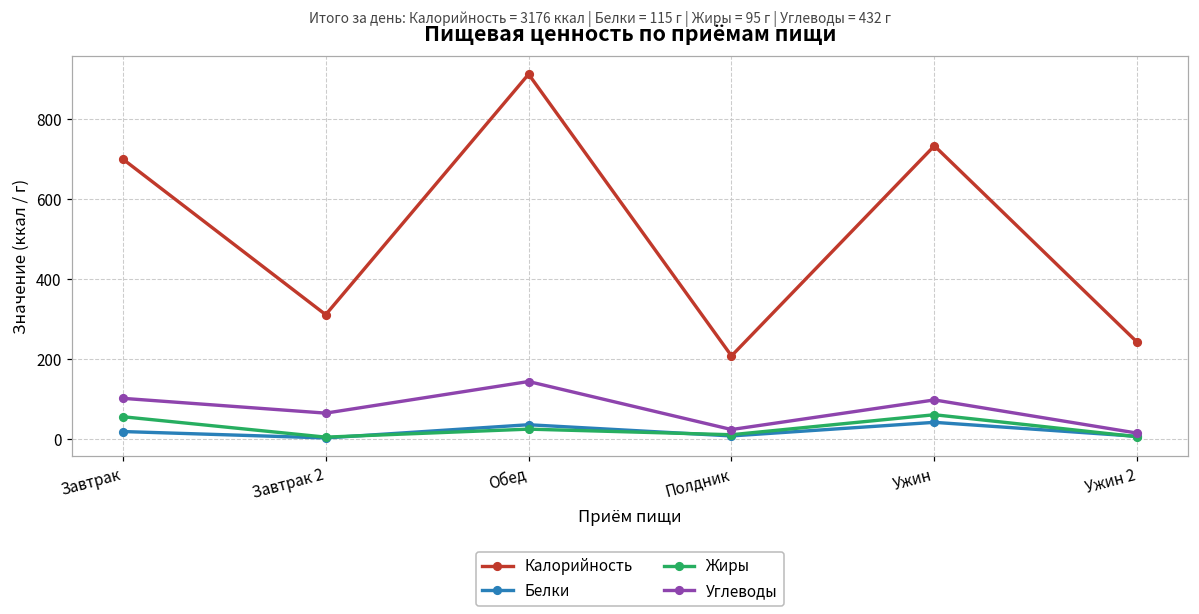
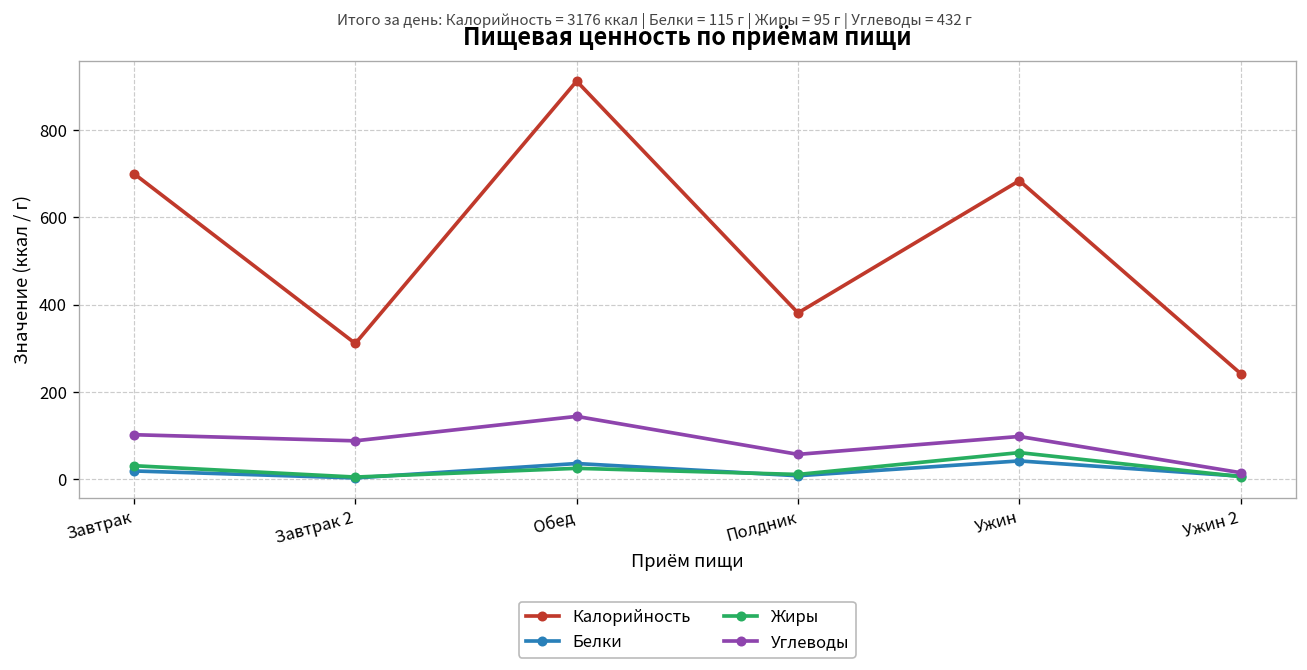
  {
    "Калорийность": {
      "Завтрак": 700,
      "Завтрак 2": 310,
      "Обед": 910,
-     "Полдник": 210,
-     "Ужин": 730,
+     "Полдник": 380,
+     "Ужин": 680,
      "Ужин 2": 240
    },
    "Белки": {
      "Завтрак": 20,
      "Обед": 40,
      "Ужин": 40
    },
    "Жиры": {
-     "Завтрак": 60,
+     "Завтрак": 30,
      "Обед": 30,
      "Ужин": 60
    },
    "Углеводы": {
      "Завтрак": 100,
-     "Завтрак 2": 70,
+     "Завтрак 2": 90,
      "Обед": 140,
-     "Полдник": 20,
+     "Полдник": 60,
      "Ужин": 100,
      "Ужин 2": 20
    }
  }
